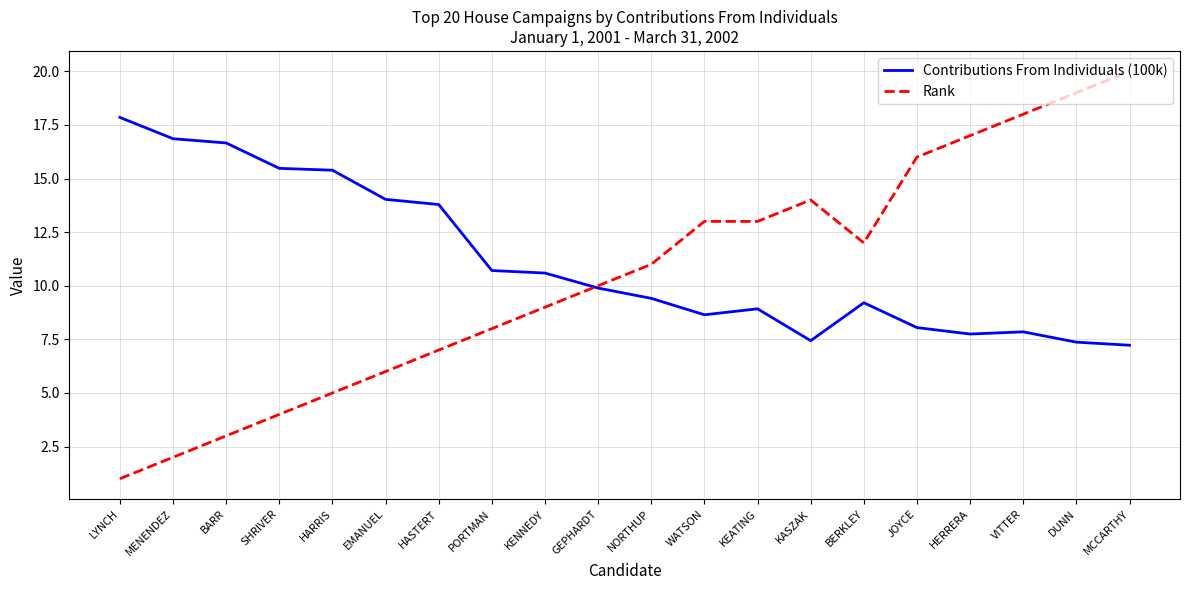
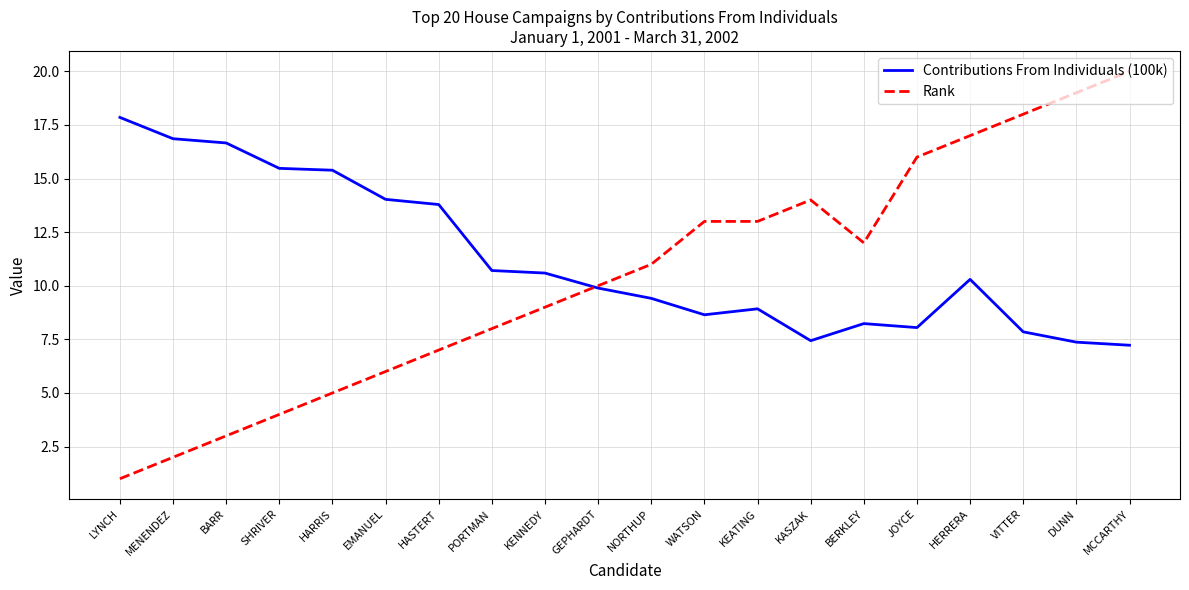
  {
    "Contributions From Individuals (100k)": {
      "LYNCH": 17.9,
      "MENENDEZ": 16.9,
      "BARR": 16.7,
      "SHRIVER": 15.5,
      "HARRIS": 15.4,
      "EMANUEL": 14.0,
      "HASTERT": 13.8,
      "PORTMAN": 10.7,
      "KENNEDY": 10.6,
      "NORTHUP": 9.4,
      "WATSON": 8.6,
      "KEATING": 8.9,
      "KASZAK": 7.4,
-     "BERKLEY": 9.2,
+     "BERKLEY": 8.2,
      "JOYCE": 8.0,
-     "HERRERA": 7.7,
+     "HERRERA": 10.3,
      "VITTER": 7.9,
      "DUNN": 7.4,
      "MCCARTHY": 7.2
    },
    "Rank": {
      "LYNCH": 1.0,
      "MENENDEZ": 2.0,
      "BARR": 3.0,
      "SHRIVER": 4.0,
      "HARRIS": 5.0,
      "EMANUEL": 6.0,
      "HASTERT": 7.0,
      "PORTMAN": 8.0,
      "KENNEDY": 9.0,
      "NORTHUP": 11.0,
      "WATSON": 13.0,
      "KEATING": 13.0,
      "KASZAK": 14.0,
      "BERKLEY": 12.0,
      "JOYCE": 16.0,
      "HERRERA": 17.0,
      "VITTER": 18.0
    }
  }
